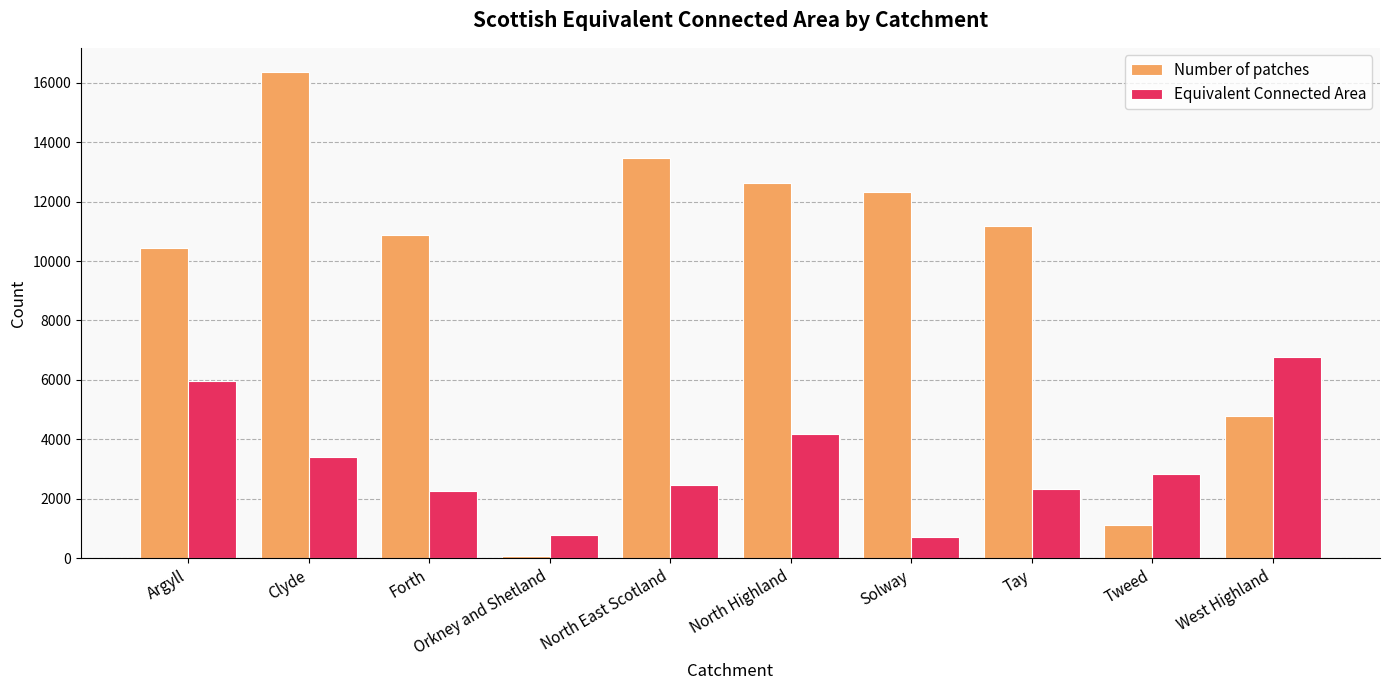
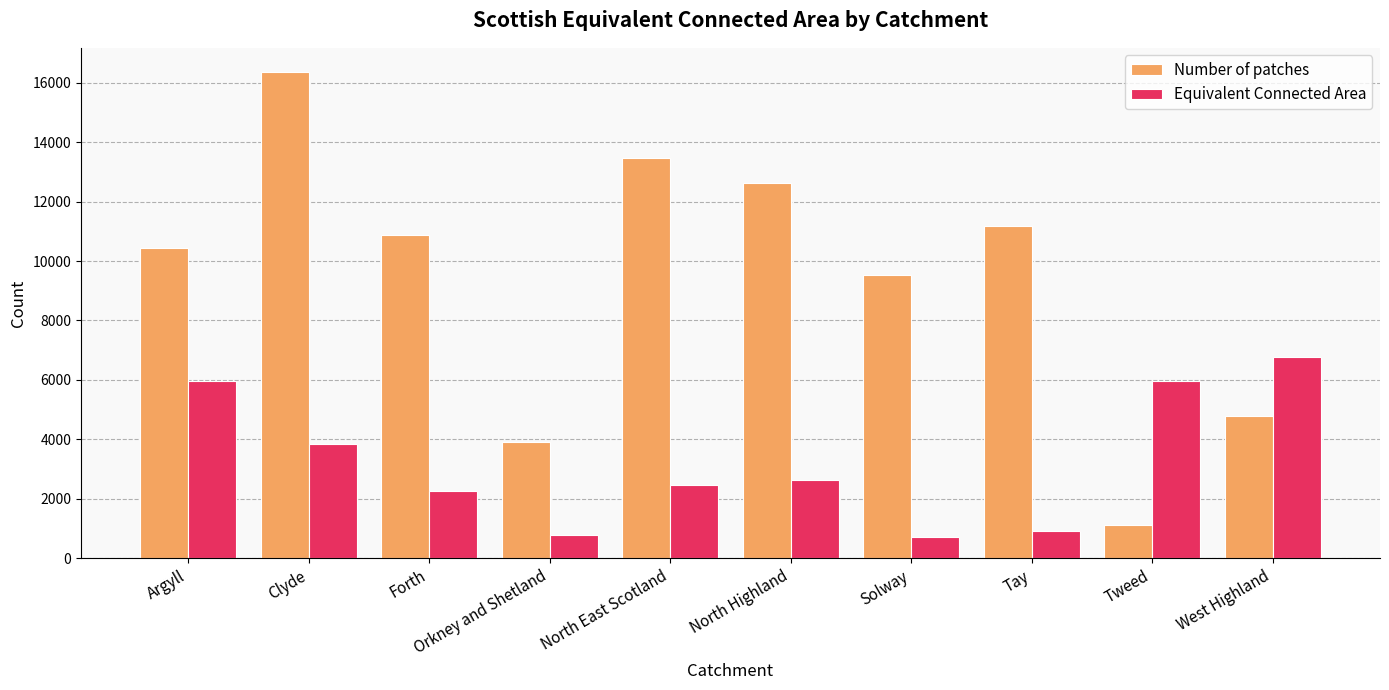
  {
    "Number of patches": {
      "Argyll": 10400,
      "Clyde": 16400,
      "Forth": 10900,
-     "Orkney and Shetland": 100,
+     "Orkney and Shetland": 3900,
      "North East Scotland": 13500,
      "North Highland": 12600,
-     "Solway": 12300,
+     "Solway": 9500,
      "Tay": 11200,
      "Tweed": 1100,
      "West Highland": 4800
    },
    "Equivalent Connected Area": {
      "Argyll": 6000,
-     "Clyde": 3400,
+     "Clyde": 3800,
      "Forth": 2300,
      "Orkney and Shetland": 800,
      "North East Scotland": 2500,
-     "North Highland": 4200,
+     "North Highland": 2600,
      "Solway": 700,
-     "Tay": 2300,
-     "Tweed": 2800,
+     "Tay": 900,
+     "Tweed": 6000,
      "West Highland": 6800
    }
  }
